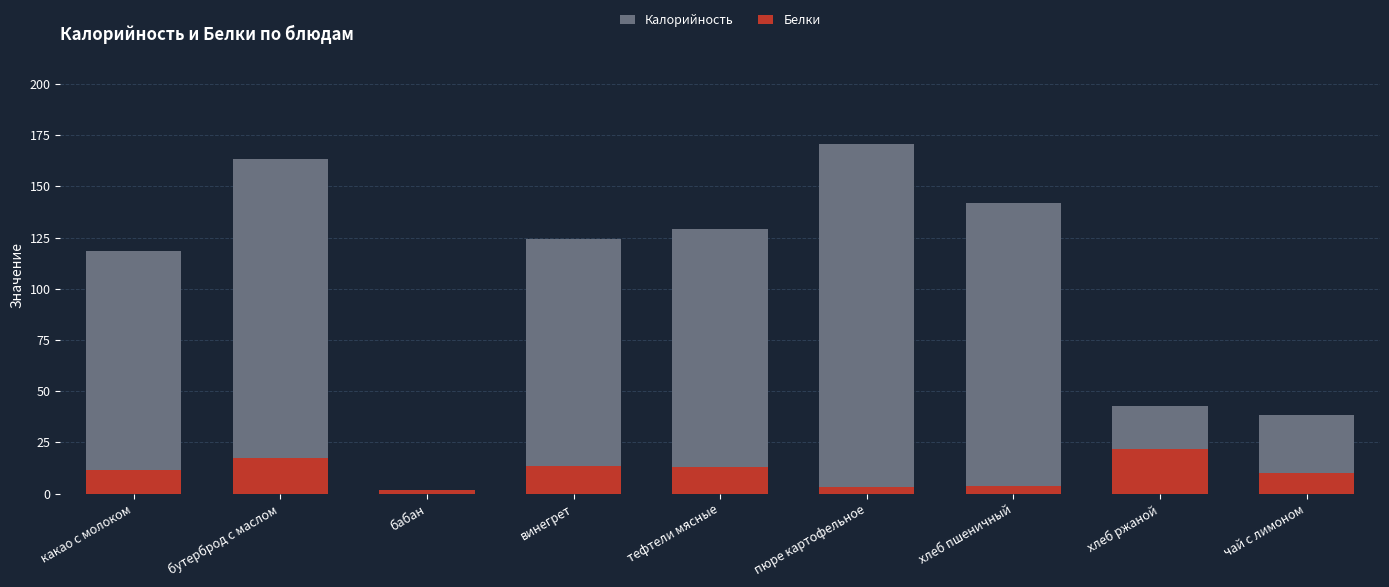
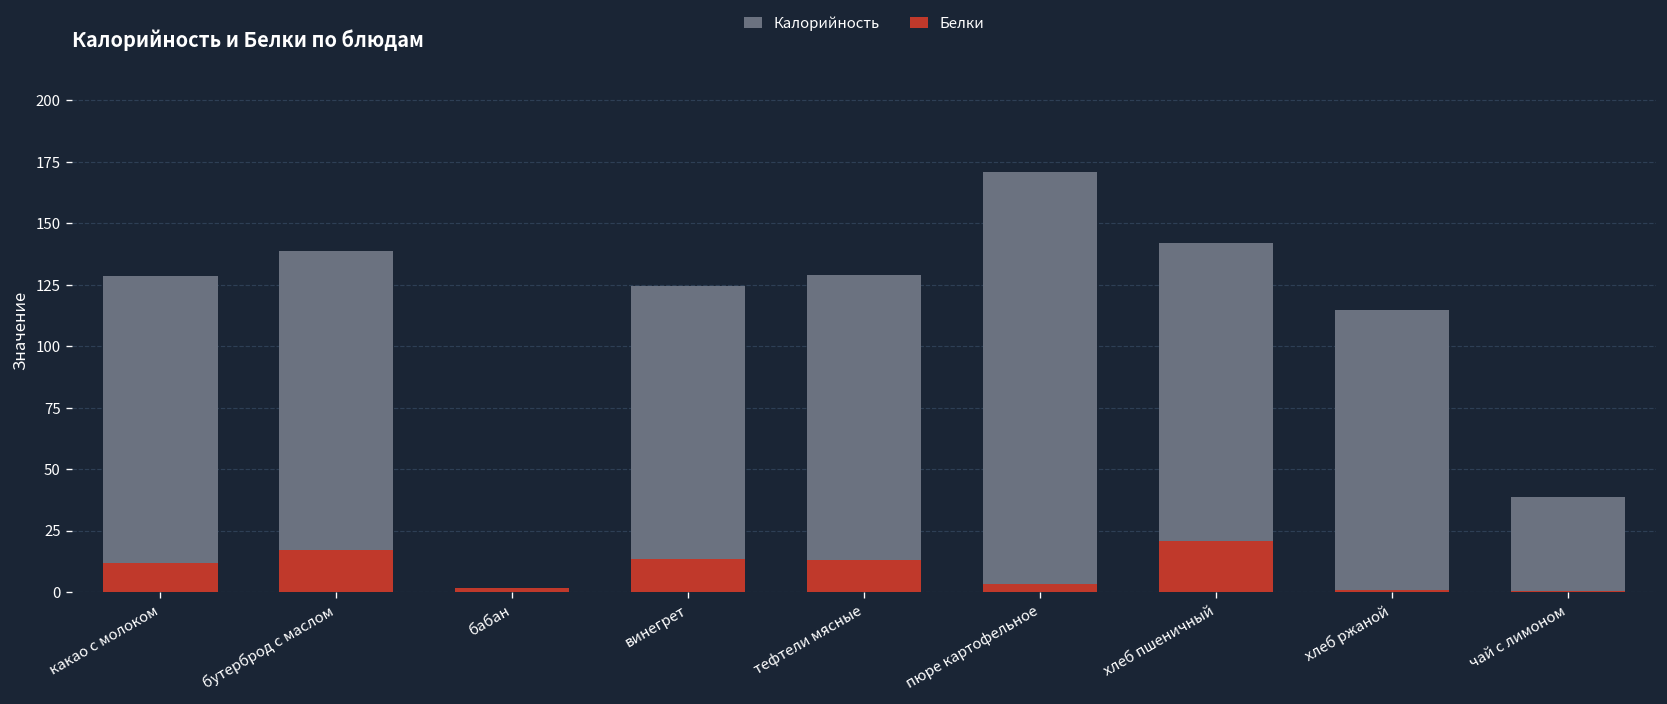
  {
    "Калорийность": {
-     "какао с молоком": 119,
-     "бутерброд с маслом": 163,
+     "какао с молоком": 129,
+     "бутерброд с маслом": 139,
      "бабан": 0,
      "винегрет": 124,
      "тефтели мясные": 129,
      "пюре картофельное": 171,
      "хлеб пшеничный": 142,
-     "хлеб ржаной": 43,
+     "хлеб ржаной": 115,
      "чай с лимоном": 39
    },
    "Белки": {
      "бабан": 2,
-     "хлеб пшеничный": 4,
-     "хлеб ржаной": 22,
-     "чай с лимоном": 10
+     "хлеб пшеничный": 21,
+     "хлеб ржаной": 1,
+     "чай с лимоном": 0
    }
  }
